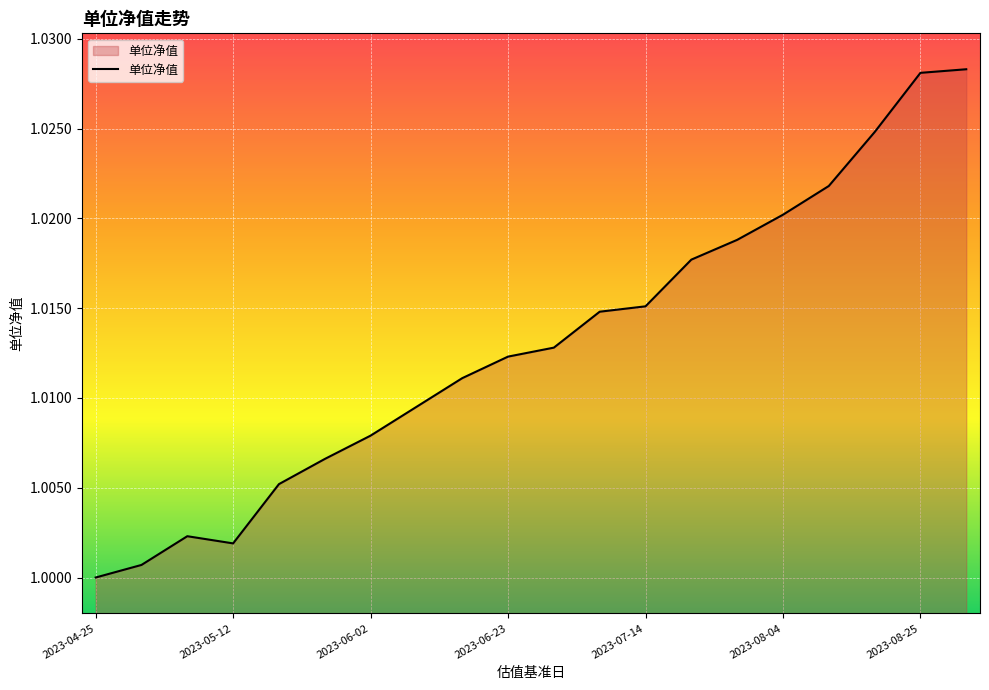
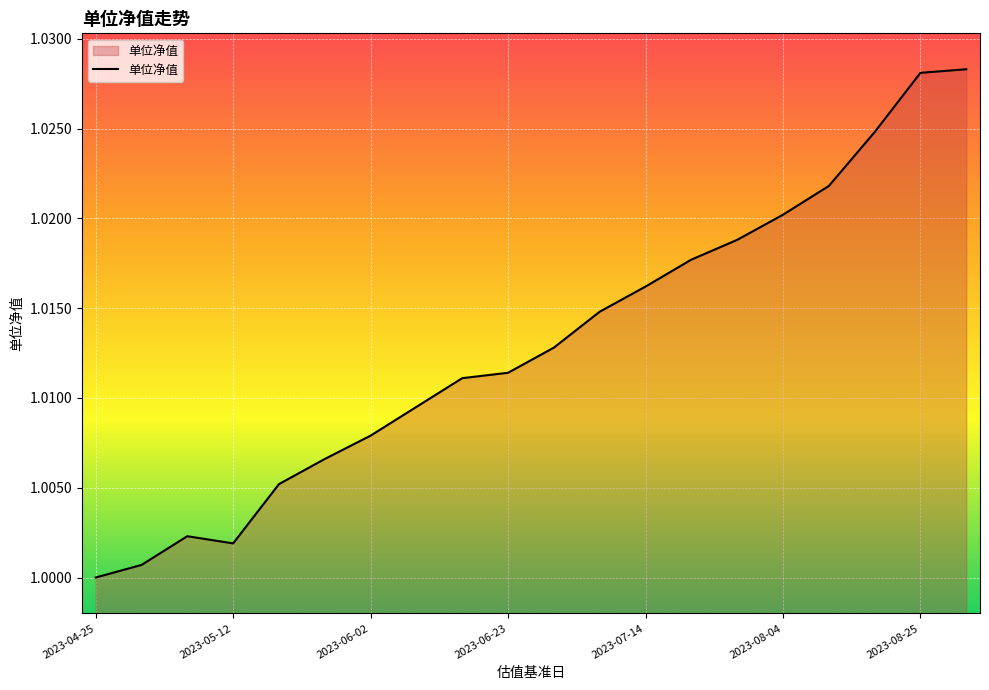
  {
    "2023-04-25": 1.0000,
    "2023-05-12": 1.0019,
    "2023-06-02": 1.0079,
-   "2023-06-23": 1.0123,
-   "2023-07-14": 1.0151,
+   "2023-06-23": 1.0114,
+   "2023-07-14": 1.0162,
    "2023-08-04": 1.0202,
    "2023-08-25": 1.0281
  }
